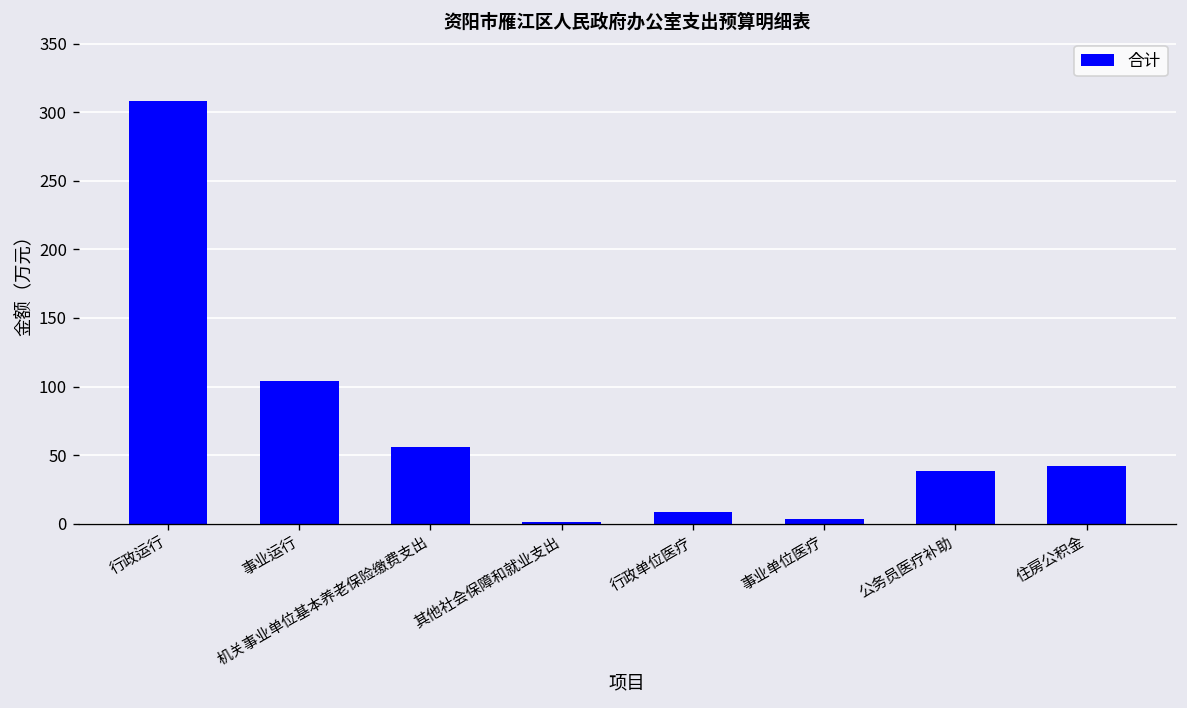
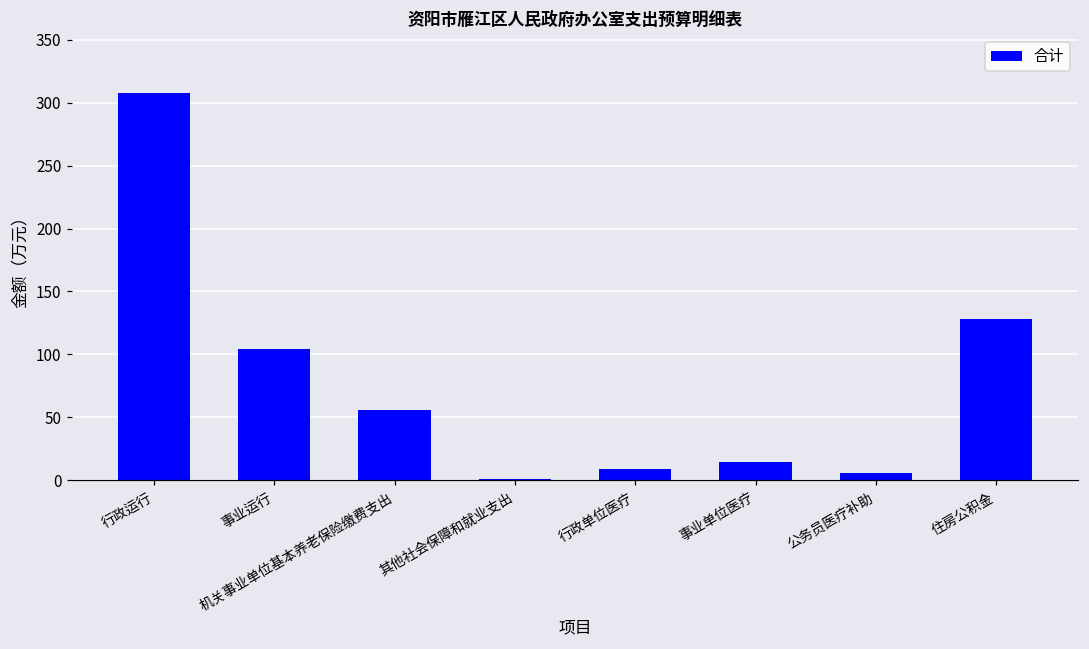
  {
    "行政运行": 308,
    "事业运行": 104,
    "机关事业单位基本养老保险缴费支出": 56,
    "行政单位医疗": 9,
-   "事业单位医疗": 3,
-   "公务员医疗补助": 38,
-   "住房公积金": 42
+   "事业单位医疗": 14,
+   "公务员医疗补助": 5,
+   "住房公积金": 128
  }
